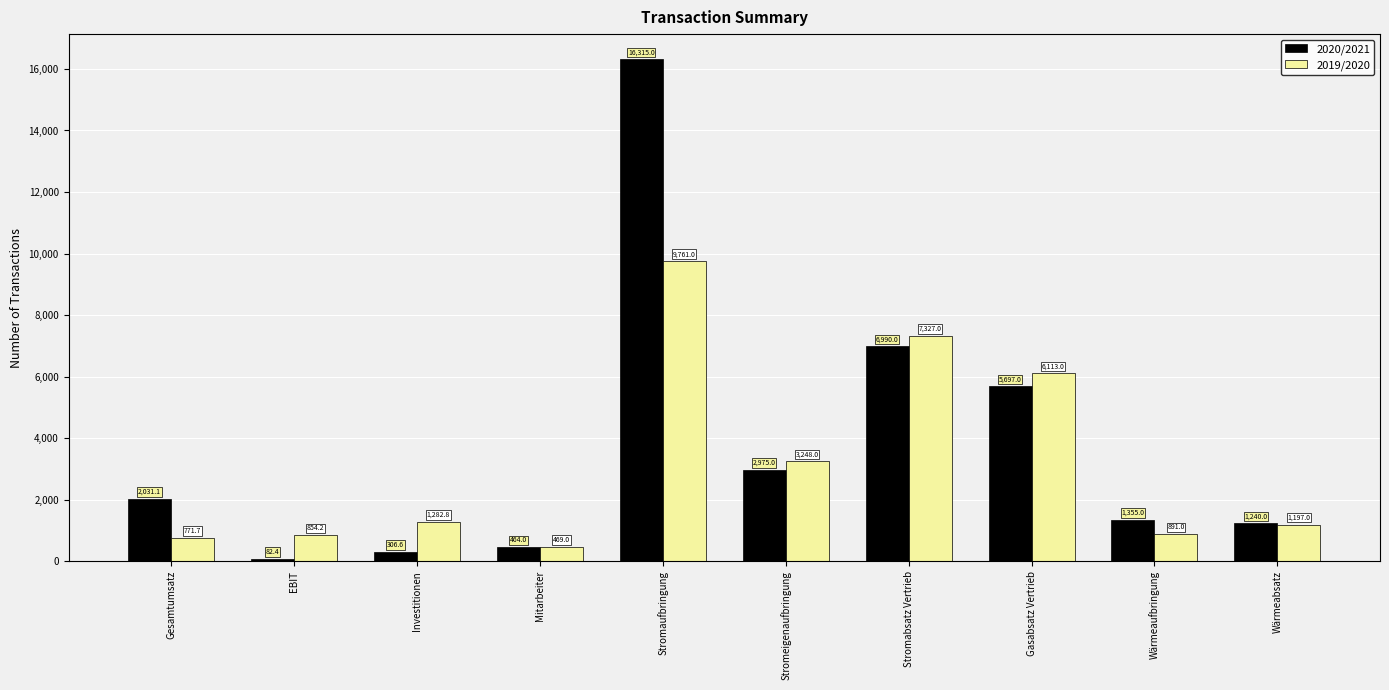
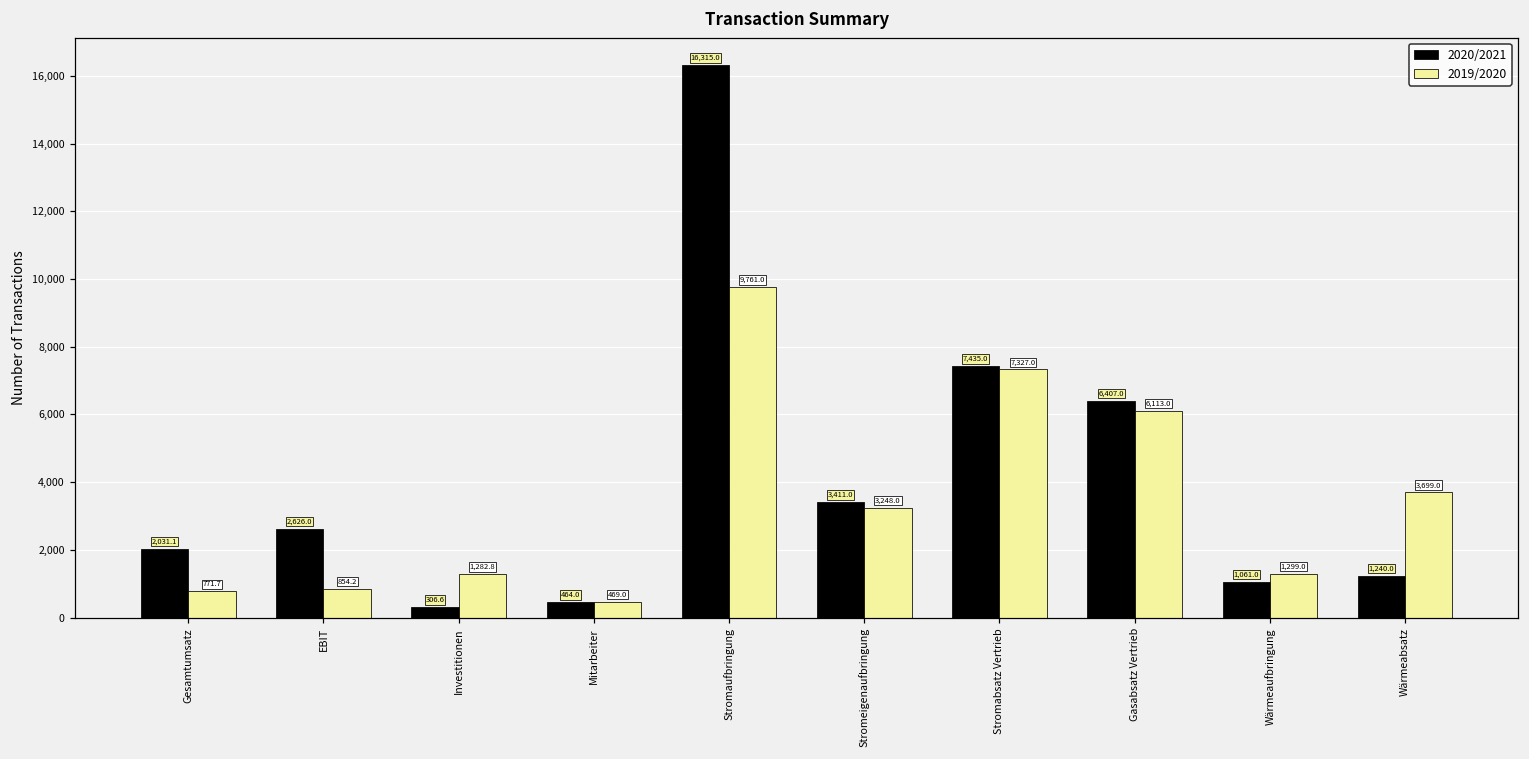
  {
    "2020/2021": {
-     "EBIT": "82.4",
-     "Stromeigenaufbringung": "2,975.0",
-     "Stromabsatz Vertrieb": "6,990.0",
-     "Gasabsatz Vertrieb": "5,697.0",
-     "Wärmeaufbringung": "1,355.0"
+     "EBIT": "2,626.0",
+     "Stromeigenaufbringung": "3,411.0",
+     "Stromabsatz Vertrieb": "7,435.0",
+     "Gasabsatz Vertrieb": "6,407.0",
+     "Wärmeaufbringung": "1,061.0"
    },
    "2019/2020": {
-     "Wärmeaufbringung": "891.0",
-     "Wärmeabsatz": "1,197.0"
+     "Wärmeaufbringung": "1,299.0",
+     "Wärmeabsatz": "3,699.0"
    }
  }
